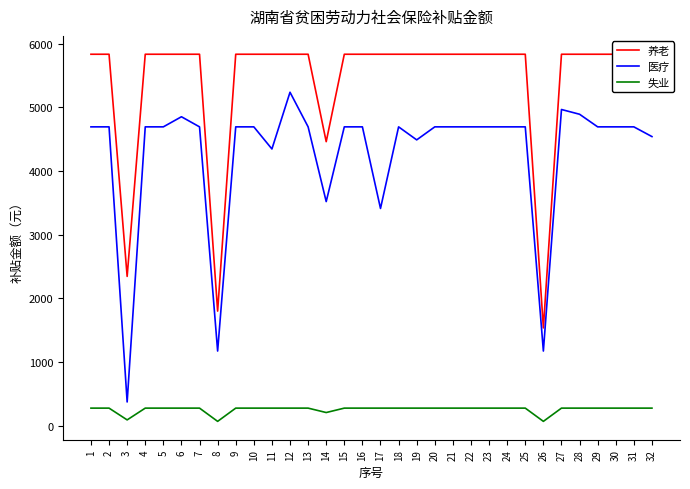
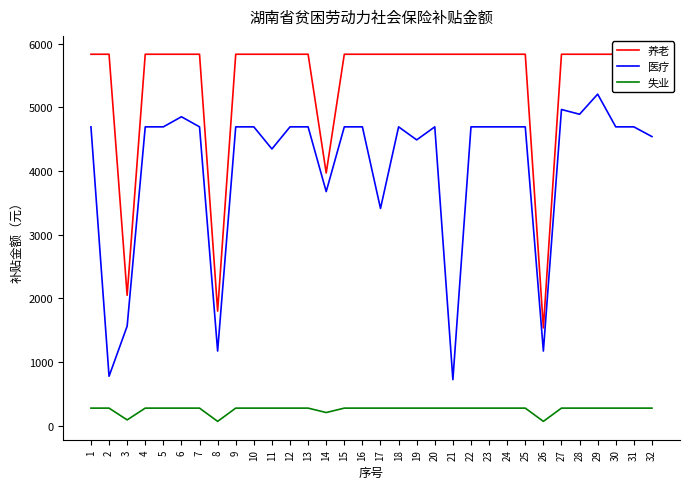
  {
    "养老": {
      "1": 5800,
      "2": 5800,
-     "3": 2300,
+     "3": 2000,
      "4": 5800,
      "5": 5800,
      "6": 5800,
      "7": 5800,
      "8": 1800,
      "9": 5800,
      "10": 5800,
      "11": 5800,
      "12": 5800,
      "13": 5800,
-     "14": 4500,
+     "14": 4000,
      "15": 5800,
      "16": 5800,
      "17": 5800,
      "18": 5800,
      "19": 5800,
      "20": 5800,
      "21": 5800,
      "22": 5800,
      "23": 5800,
      "24": 5800,
      "25": 5800,
      "26": 1500,
      "27": 5800,
      "28": 5800,
      "29": 5800
    },
    "医疗": {
      "1": 4700,
-     "2": 4700,
-     "3": 400,
+     "2": 800,
+     "3": 1600,
      "4": 4700,
      "5": 4700,
      "6": 4900,
      "7": 4700,
      "8": 1200,
      "9": 4700,
      "10": 4700,
      "11": 4300,
-     "12": 5200,
+     "12": 4700,
      "13": 4700,
-     "14": 3500,
+     "14": 3700,
      "15": 4700,
      "16": 4700,
      "17": 3400,
      "18": 4700,
      "19": 4500,
      "20": 4700,
-     "21": 4700,
+     "21": 700,
      "22": 4700,
      "23": 4700,
      "24": 4700,
      "25": 4700,
      "26": 1200,
      "27": 5000,
      "28": 4900,
-     "29": 4700,
+     "29": 5200,
      "30": 4700,
      "31": 4700,
      "32": 4500
    },
    "失业": {
      "1": 300,
      "2": 300,
      "3": 100,
      "4": 300,
      "5": 300,
      "6": 300,
      "7": 300,
      "8": 100,
      "9": 300,
      "10": 300,
      "11": 300,
      "12": 300,
      "13": 300,
      "14": 200,
      "15": 300,
      "16": 300,
      "17": 300,
      "18": 300,
      "19": 300,
      "20": 300,
      "21": 300,
      "22": 300,
      "23": 300,
      "24": 300,
      "25": 300,
      "26": 100,
      "27": 300,
      "28": 300,
      "29": 300,
      "30": 300,
      "31": 300,
      "32": 300
    }
  }
